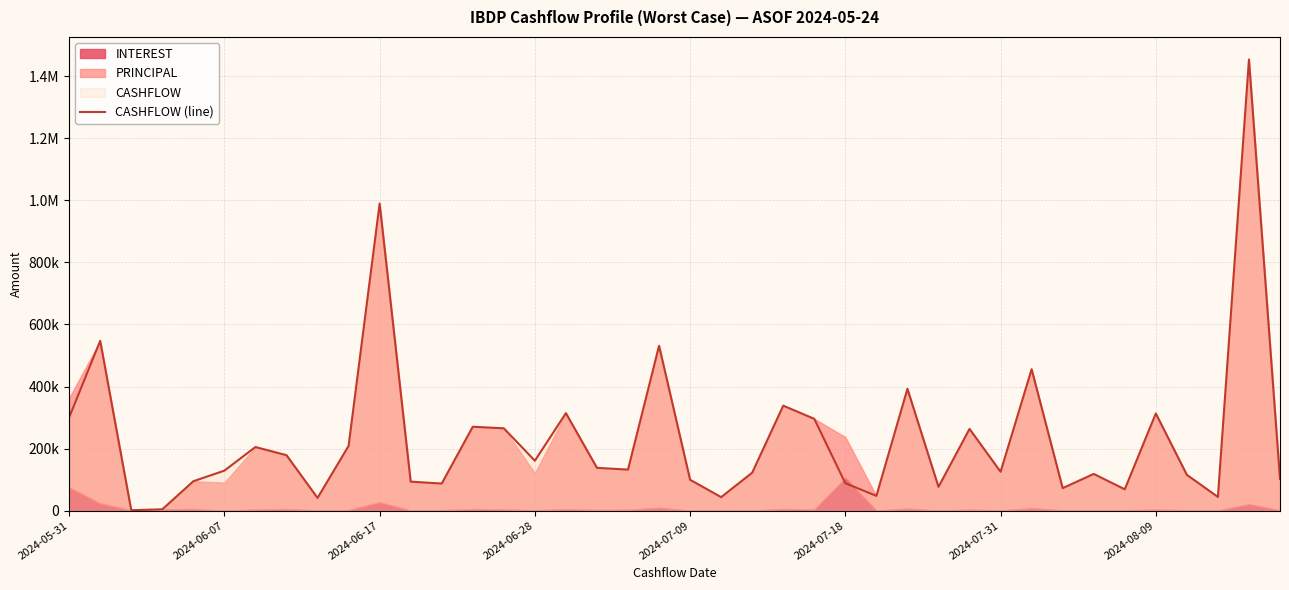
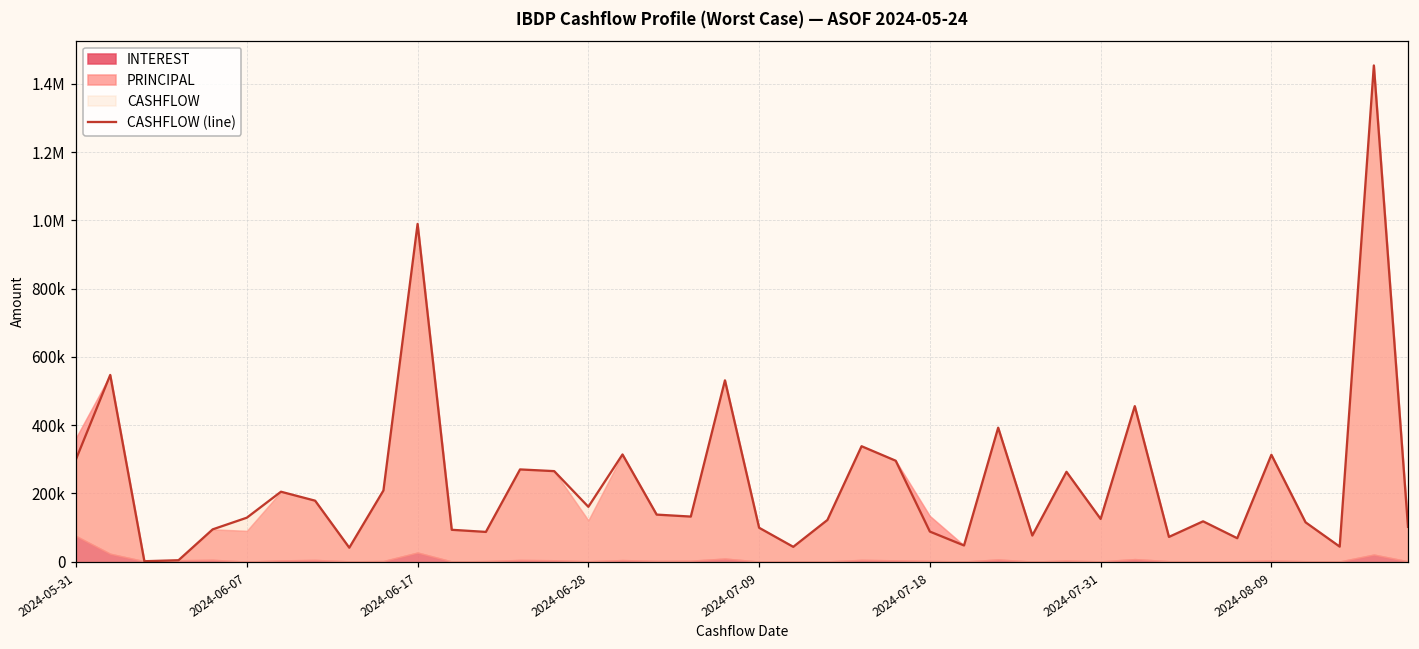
  {
    "INTEREST": {
      "2024-05-31": 80000,
      "2024-06-17": 30000,
-     "2024-07-18": 110000
+     "2024-07-18": 0
    },
    "PRINCIPAL": {
      "2024-05-31": 290000,
      "2024-06-07": 90000,
      "2024-06-28": 120000,
      "2024-07-18": 130000
    },
    "CASHFLOW": {
      "2024-05-31": 300000,
      "2024-06-07": 130000,
      "2024-06-28": 160000,
      "2024-07-18": 90000
    }
  }
